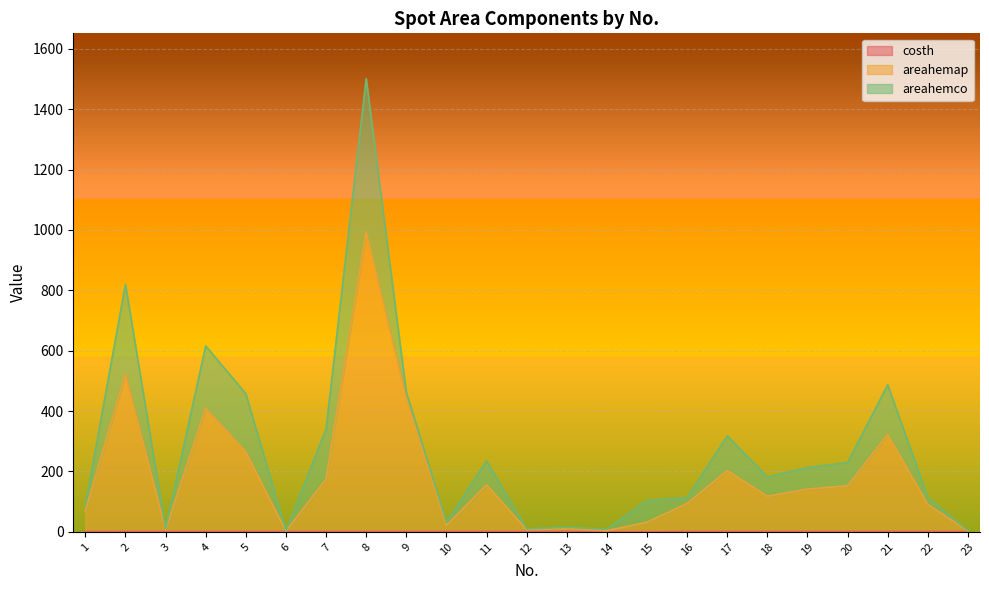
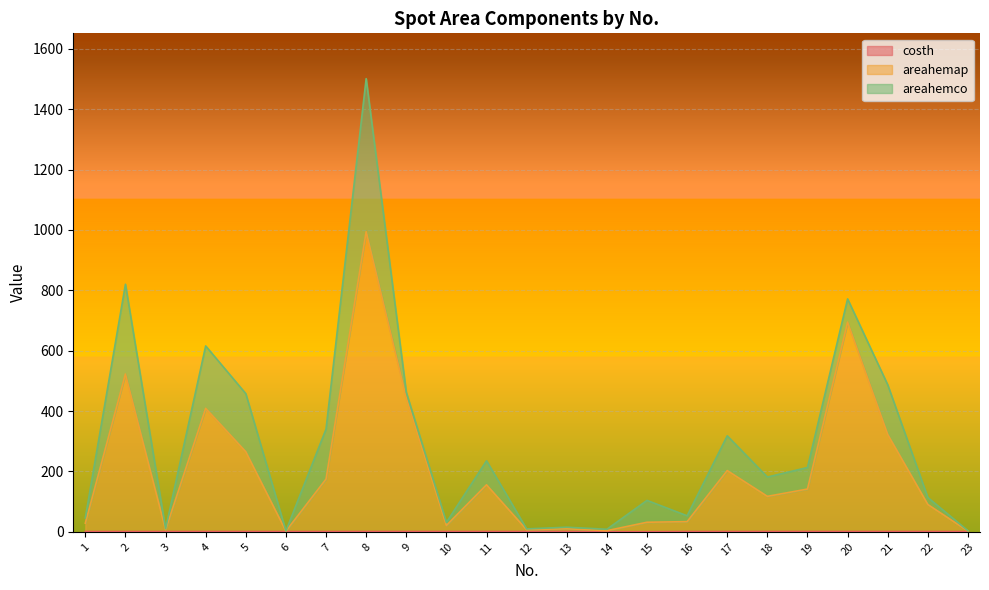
  {
    "costh": {
      "1": 0,
      "2": 0,
      "4": 0,
      "5": 0,
      "7": 0,
      "8": 0,
      "9": 0,
      "10": 0,
      "11": 0,
      "13": 0,
      "15": 0,
      "16": 0,
      "17": 0,
      "18": 0,
      "19": 0,
      "20": 0,
      "21": 0,
      "22": 0
    },
    "areahemap": {
-     "1": 70,
+     "1": 30,
      "2": 520,
      "4": 410,
      "5": 260,
      "7": 170,
      "8": 990,
      "9": 440,
      "10": 20,
      "11": 150,
      "15": 30,
-     "16": 90,
+     "16": 30,
      "17": 200,
      "18": 120,
      "19": 140,
-     "20": 150,
+     "20": 690,
      "21": 320,
      "22": 90
    },
    "areahemco": {
      "1": 20,
      "2": 300,
      "4": 210,
      "5": 190,
      "7": 170,
      "8": 510,
      "9": 20,
      "10": 10,
      "11": 80,
      "15": 70,
      "16": 20,
      "17": 120,
      "18": 60,
      "19": 70,
      "20": 80,
      "21": 160,
      "22": 20
    }
  }
